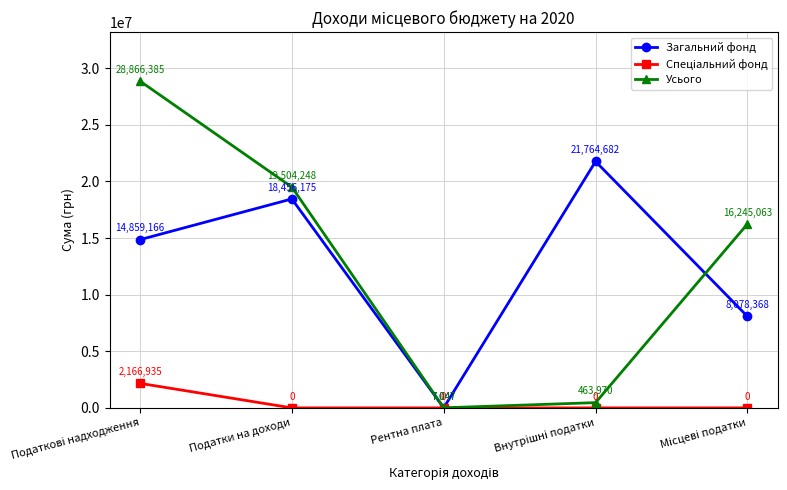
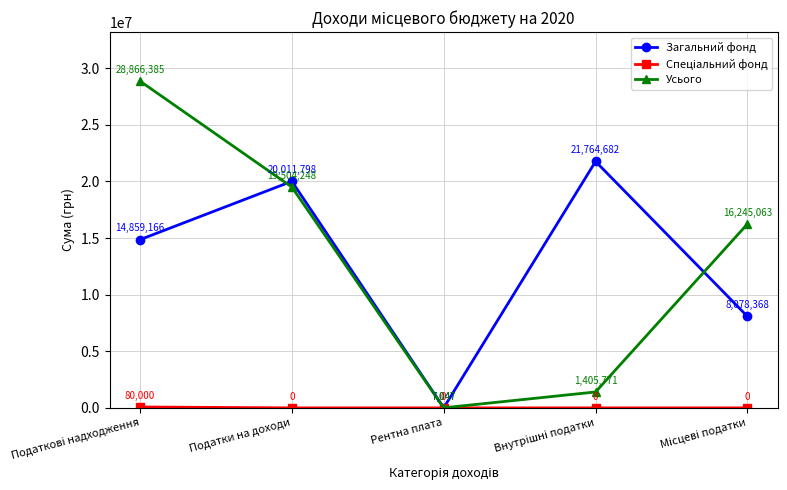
  {
    "Загальний фонд": {
      "Податкові надходження": "14,859,166",
-     "Податки на доходи": "18,456,175",
+     "Податки на доходи": "20,011,798",
      "Внутрішні податки": "21,764,682",
      "Місцеві податки": "8,078,368"
    },
    "Спеціальний фонд": {
-     "Податкові надходження": "2,166,935",
+     "Податкові надходження": "80,000",
      "Податки на доходи": "0",
      "Місцеві податки": "0"
    },
    "Усього": {
      "Податкові надходження": "28,866,385",
      "Податки на доходи": "19,504,248",
-     "Внутрішні податки": "463,970",
+     "Внутрішні податки": "1,405,771",
      "Місцеві податки": "16,245,063"
    }
  }
